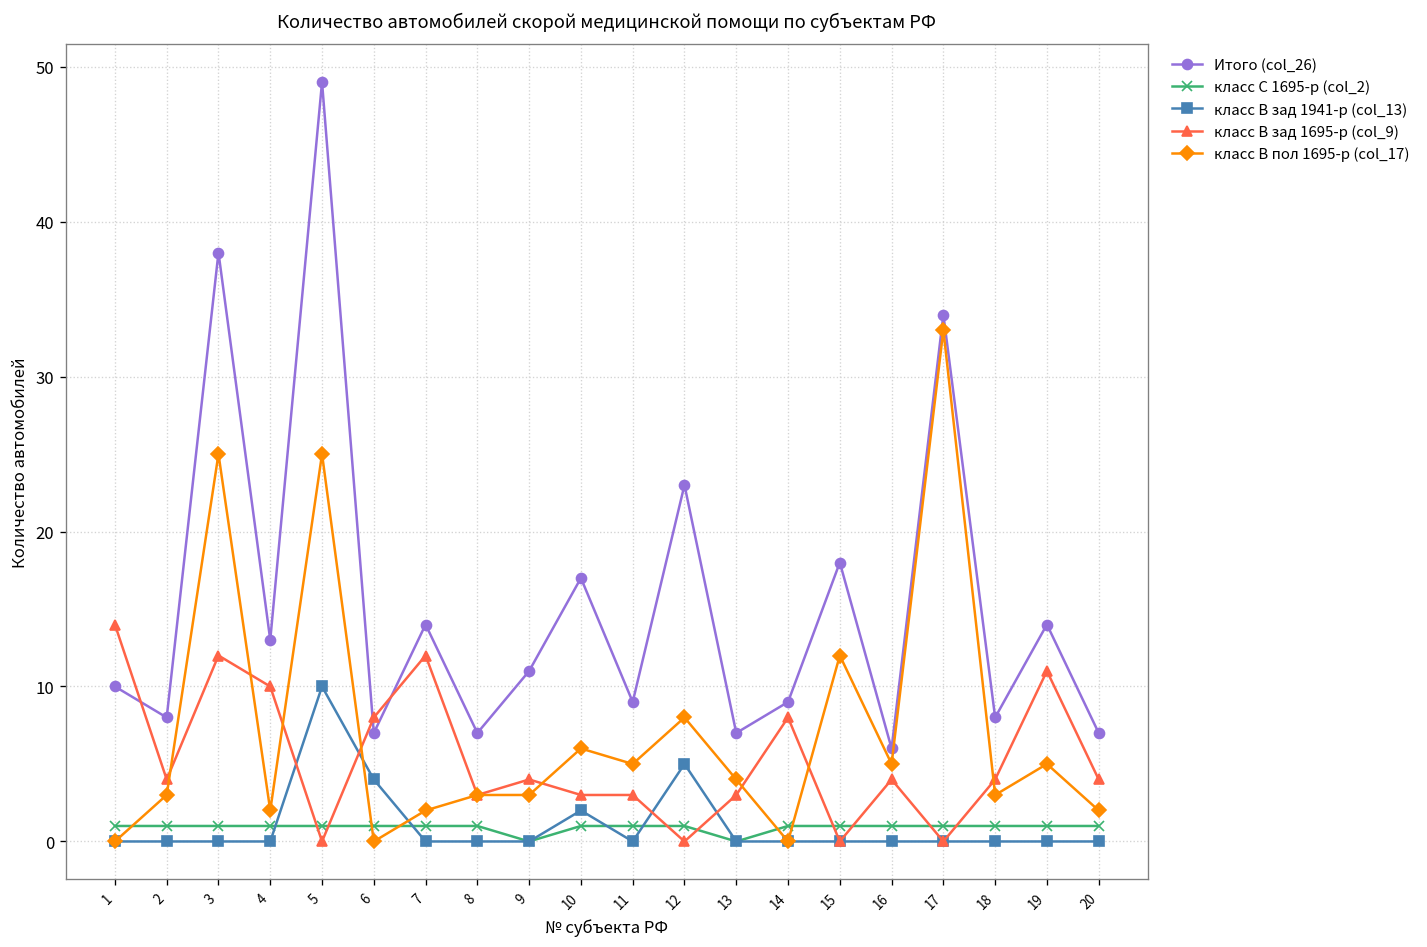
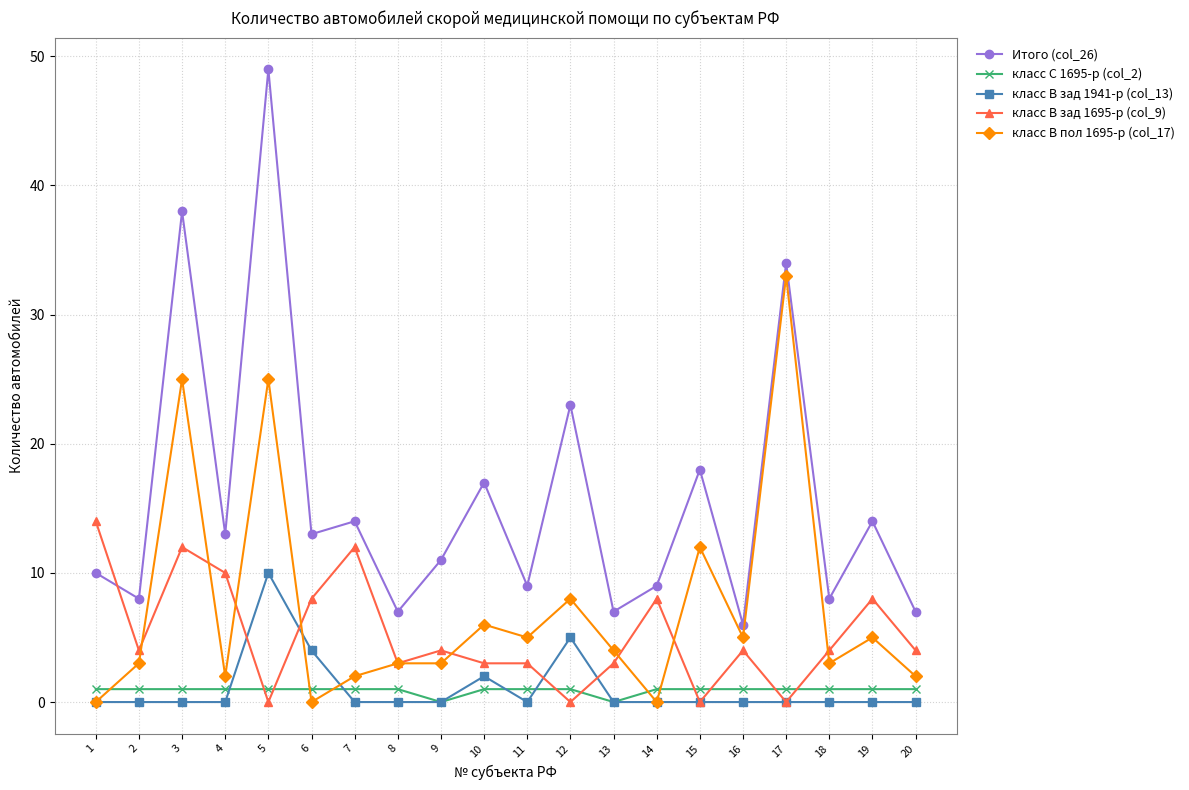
  {
    "Итого (col_26)": {
      "1": 10,
      "2": 8,
      "3": 38,
      "4": 13,
      "5": 49,
-     "6": 7,
+     "6": 13,
      "7": 14,
      "8": 7,
      "9": 11,
      "10": 17,
      "11": 9,
      "12": 23,
      "13": 7,
      "14": 9,
      "15": 18,
      "16": 6,
      "17": 34,
      "18": 8,
      "19": 14,
      "20": 7
    },
    "класс С 1695-р (col_2)": {
      "1": 1,
      "2": 1,
      "3": 1,
      "4": 1,
      "5": 1,
      "6": 1,
      "7": 1,
      "8": 1,
      "10": 1,
      "11": 1,
      "12": 1,
      "14": 1,
      "15": 1,
      "16": 1,
      "17": 1,
      "18": 1,
      "19": 1,
      "20": 1
    },
    "класс В зад 1941-р (col_13)": {
      "2": 0,
      "3": 0,
      "4": 0,
      "5": 10,
      "6": 4,
      "7": 0,
      "8": 0,
      "10": 2,
      "11": 0,
      "12": 5,
      "16": 0,
      "18": 0,
      "19": 0,
      "20": 0
    },
    "класс В зад 1695-р (col_9)": {
      "1": 14,
      "2": 4,
      "3": 12,
      "4": 10,
      "5": 0,
      "6": 8,
      "7": 12,
      "9": 4,
      "10": 3,
      "11": 3,
      "12": 0,
      "13": 3,
      "14": 8,
      "16": 4,
      "18": 4,
-     "19": 11,
+     "19": 8,
      "20": 4
    },
    "класс В пол 1695-р (col_17)": {
      "2": 3,
      "3": 25,
      "4": 2,
      "5": 25,
      "6": 0,
      "7": 2,
      "9": 3,
      "10": 6,
      "11": 5,
      "12": 8,
      "13": 4,
      "15": 12,
      "16": 5,
      "17": 33,
      "18": 3,
      "19": 5,
      "20": 2
    }
  }
